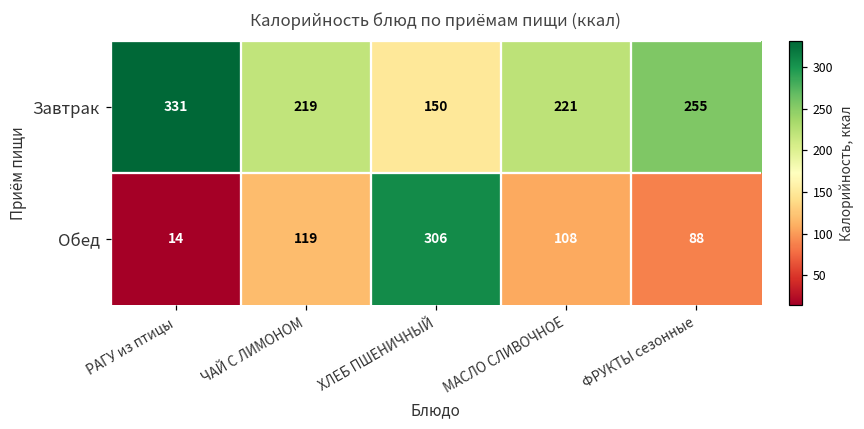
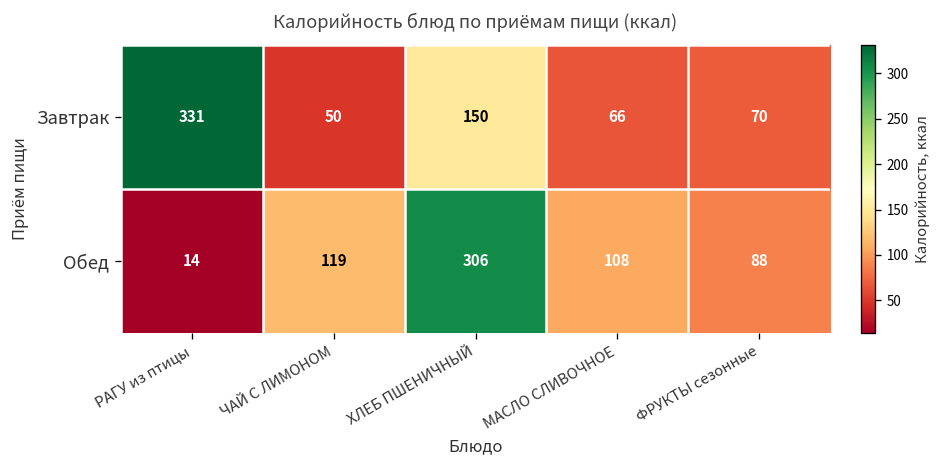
  {
    "Завтрак": {
      "РАГУ из птицы": 331,
-     "ЧАЙ С ЛИМОНОМ": 219,
+     "ЧАЙ С ЛИМОНОМ": 50,
      "ХЛЕБ ПШЕНИЧНЫЙ": 150,
-     "МАСЛО СЛИВОЧНОЕ": 221,
-     "ФРУКТЫ сезонные": 255
+     "МАСЛО СЛИВОЧНОЕ": 66,
+     "ФРУКТЫ сезонные": 70
    },
    "Обед": {
      "РАГУ из птицы": 14,
      "ЧАЙ С ЛИМОНОМ": 119,
      "ХЛЕБ ПШЕНИЧНЫЙ": 306,
      "МАСЛО СЛИВОЧНОЕ": 108,
      "ФРУКТЫ сезонные": 88
    }
  }
